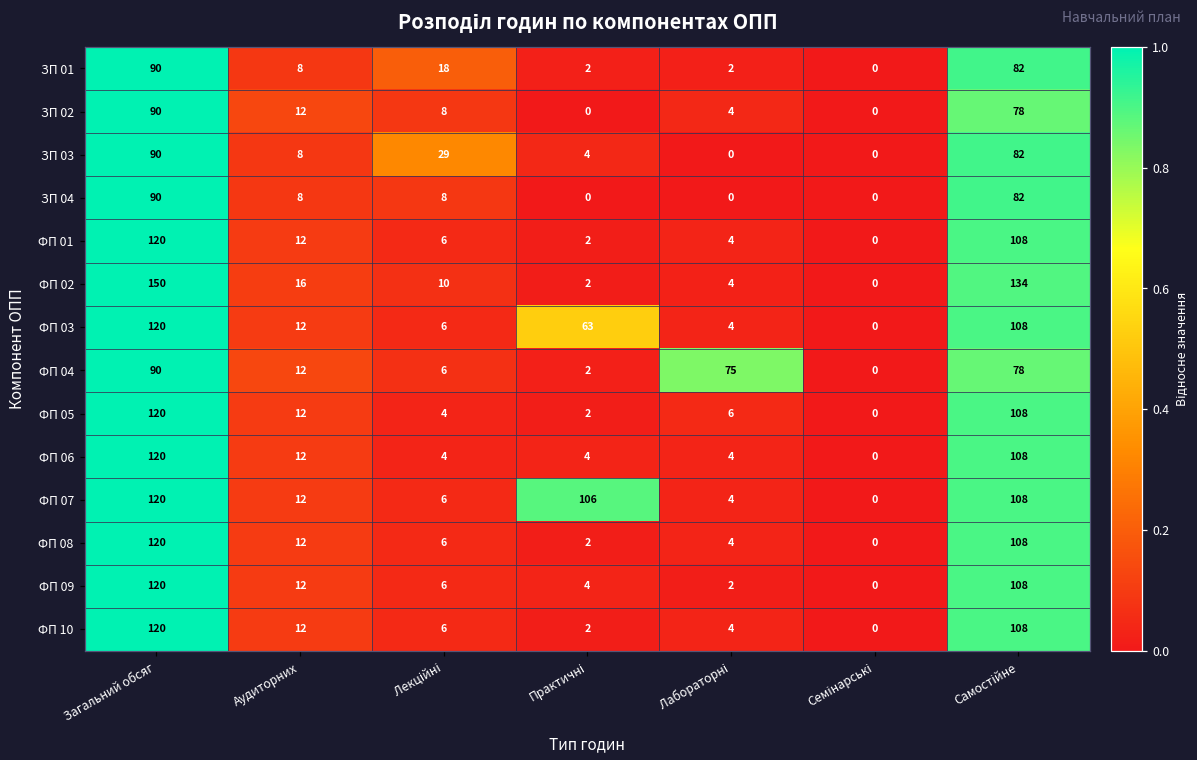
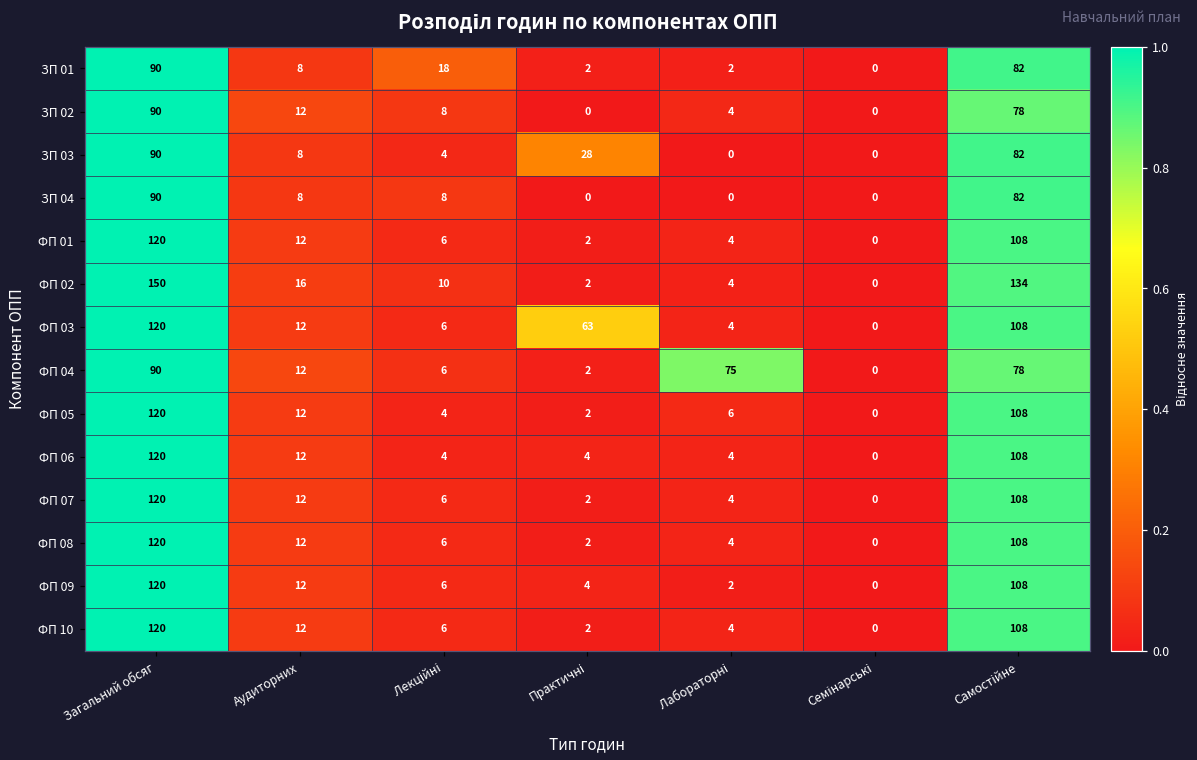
  {
    "ЗП 01": {
      "Загальний обсяг": 90,
      "Аудиторних": 8,
      "Лекційні": 18,
      "Практичні": 2,
      "Лабораторні": 2,
      "Семінарські": 0,
      "Самостійне": 82
    },
    "ЗП 02": {
      "Загальний обсяг": 90,
      "Аудиторних": 12,
      "Лекційні": 8,
      "Практичні": 0,
      "Лабораторні": 4,
      "Семінарські": 0,
      "Самостійне": 78
    },
    "ЗП 03": {
      "Загальний обсяг": 90,
      "Аудиторних": 8,
-     "Лекційні": 29,
-     "Практичні": 4,
+     "Лекційні": 4,
+     "Практичні": 28,
      "Лабораторні": 0,
      "Семінарські": 0,
      "Самостійне": 82
    },
    "ЗП 04": {
      "Загальний обсяг": 90,
      "Аудиторних": 8,
      "Лекційні": 8,
      "Практичні": 0,
      "Лабораторні": 0,
      "Семінарські": 0,
      "Самостійне": 82
    },
    "ФП 01": {
      "Загальний обсяг": 120,
      "Аудиторних": 12,
      "Лекційні": 6,
      "Практичні": 2,
      "Лабораторні": 4,
      "Семінарські": 0,
      "Самостійне": 108
    },
    "ФП 02": {
      "Загальний обсяг": 150,
      "Аудиторних": 16,
      "Лекційні": 10,
      "Практичні": 2,
      "Лабораторні": 4,
      "Семінарські": 0,
      "Самостійне": 134
    },
    "ФП 03": {
      "Загальний обсяг": 120,
      "Аудиторних": 12,
      "Лекційні": 6,
      "Практичні": 63,
      "Лабораторні": 4,
      "Семінарські": 0,
      "Самостійне": 108
    },
    "ФП 04": {
      "Загальний обсяг": 90,
      "Аудиторних": 12,
      "Лекційні": 6,
      "Практичні": 2,
      "Лабораторні": 75,
      "Семінарські": 0,
      "Самостійне": 78
    },
    "ФП 05": {
      "Загальний обсяг": 120,
      "Аудиторних": 12,
      "Лекційні": 4,
      "Практичні": 2,
      "Лабораторні": 6,
      "Семінарські": 0,
      "Самостійне": 108
    },
    "ФП 06": {
      "Загальний обсяг": 120,
      "Аудиторних": 12,
      "Лекційні": 4,
      "Практичні": 4,
      "Лабораторні": 4,
      "Семінарські": 0,
      "Самостійне": 108
    },
    "ФП 07": {
      "Загальний обсяг": 120,
      "Аудиторних": 12,
      "Лекційні": 6,
-     "Практичні": 106,
+     "Практичні": 2,
      "Лабораторні": 4,
      "Семінарські": 0,
      "Самостійне": 108
    },
    "ФП 08": {
      "Загальний обсяг": 120,
      "Аудиторних": 12,
      "Лекційні": 6,
      "Практичні": 2,
      "Лабораторні": 4,
      "Семінарські": 0,
      "Самостійне": 108
    },
    "ФП 09": {
      "Загальний обсяг": 120,
      "Аудиторних": 12,
      "Лекційні": 6,
      "Практичні": 4,
      "Лабораторні": 2,
      "Семінарські": 0,
      "Самостійне": 108
    },
    "ФП 10": {
      "Загальний обсяг": 120,
      "Аудиторних": 12,
      "Лекційні": 6,
      "Практичні": 2,
      "Лабораторні": 4,
      "Семінарські": 0,
      "Самостійне": 108
    }
  }
